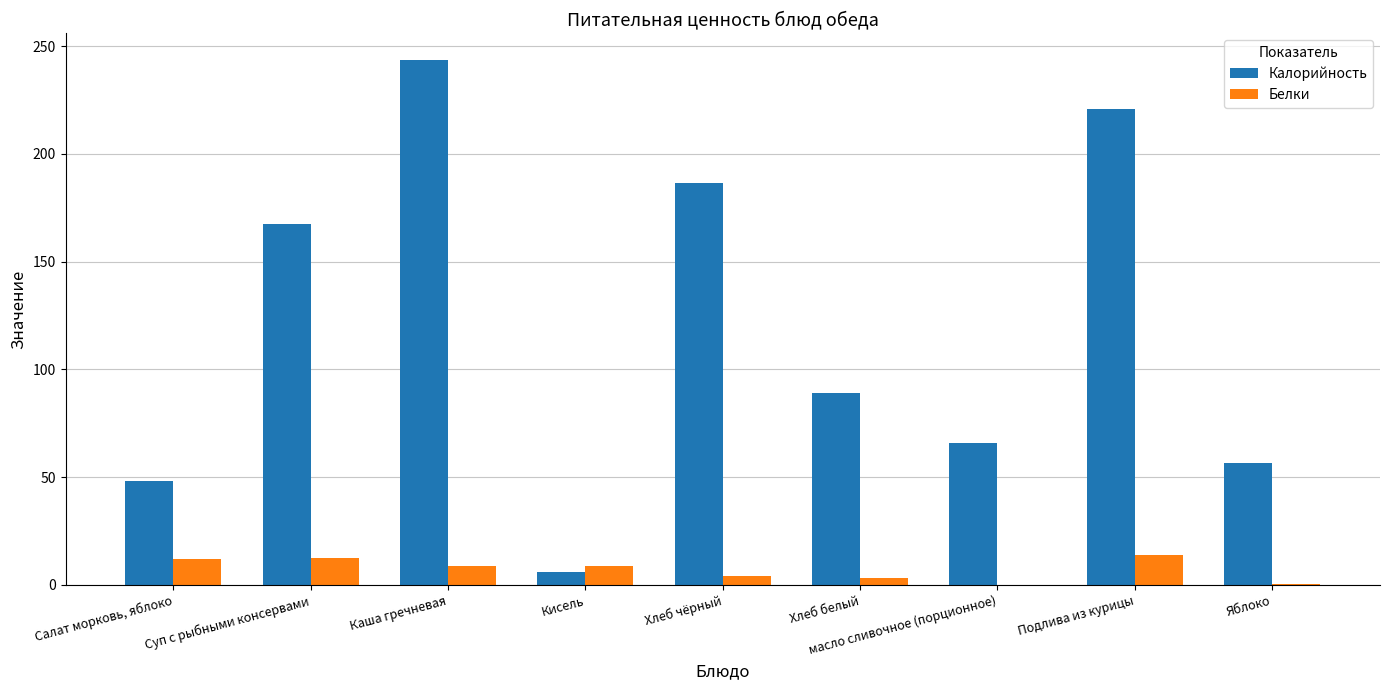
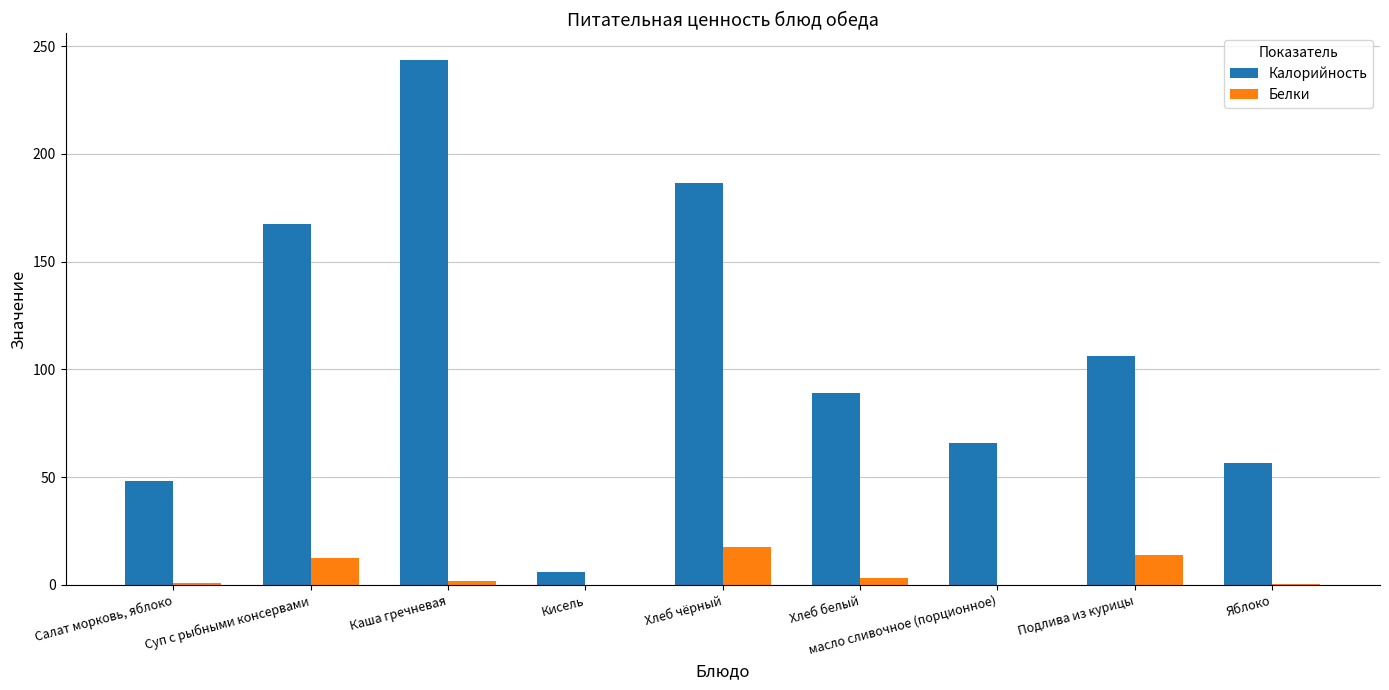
  {
    "Калорийность": {
      "Салат морковь, яблоко": 48,
      "Суп с рыбными консервами": 167,
      "Каша гречневая": 244,
      "Кисель": 6,
      "Хлеб чёрный": 186,
      "Хлеб белый": 89,
      "масло сливочное (порционное)": 66,
-     "Подлива из курицы": 221,
+     "Подлива из курицы": 106,
      "Яблоко": 56
    },
    "Белки": {
-     "Салат морковь, яблоко": 12,
+     "Салат морковь, яблоко": 1,
      "Суп с рыбными консервами": 13,
-     "Каша гречневая": 9,
-     "Кисель": 9,
-     "Хлеб чёрный": 4,
+     "Каша гречневая": 2,
+     "Кисель": 0,
+     "Хлеб чёрный": 17,
      "Хлеб белый": 3,
      "Подлива из курицы": 14
    }
  }
